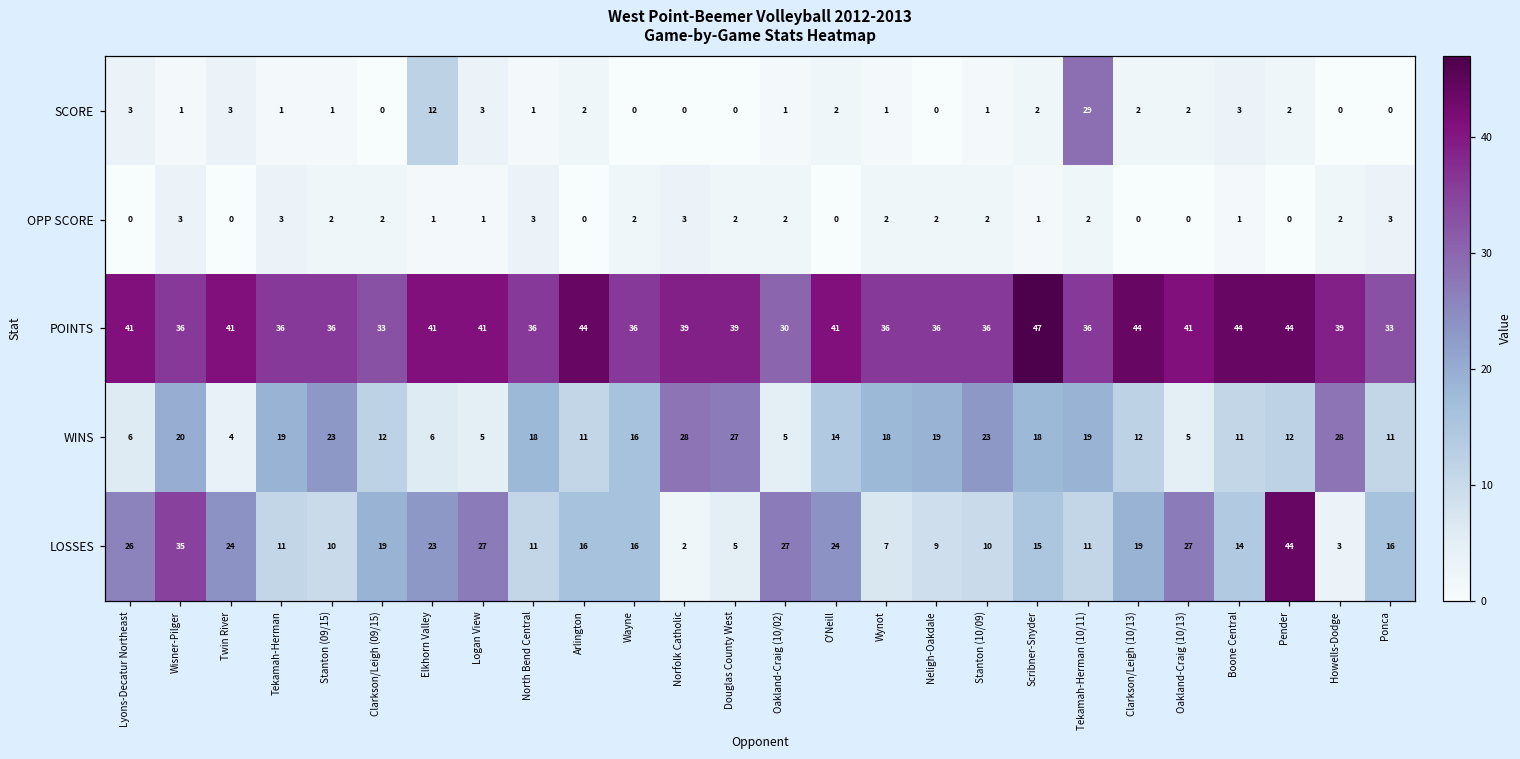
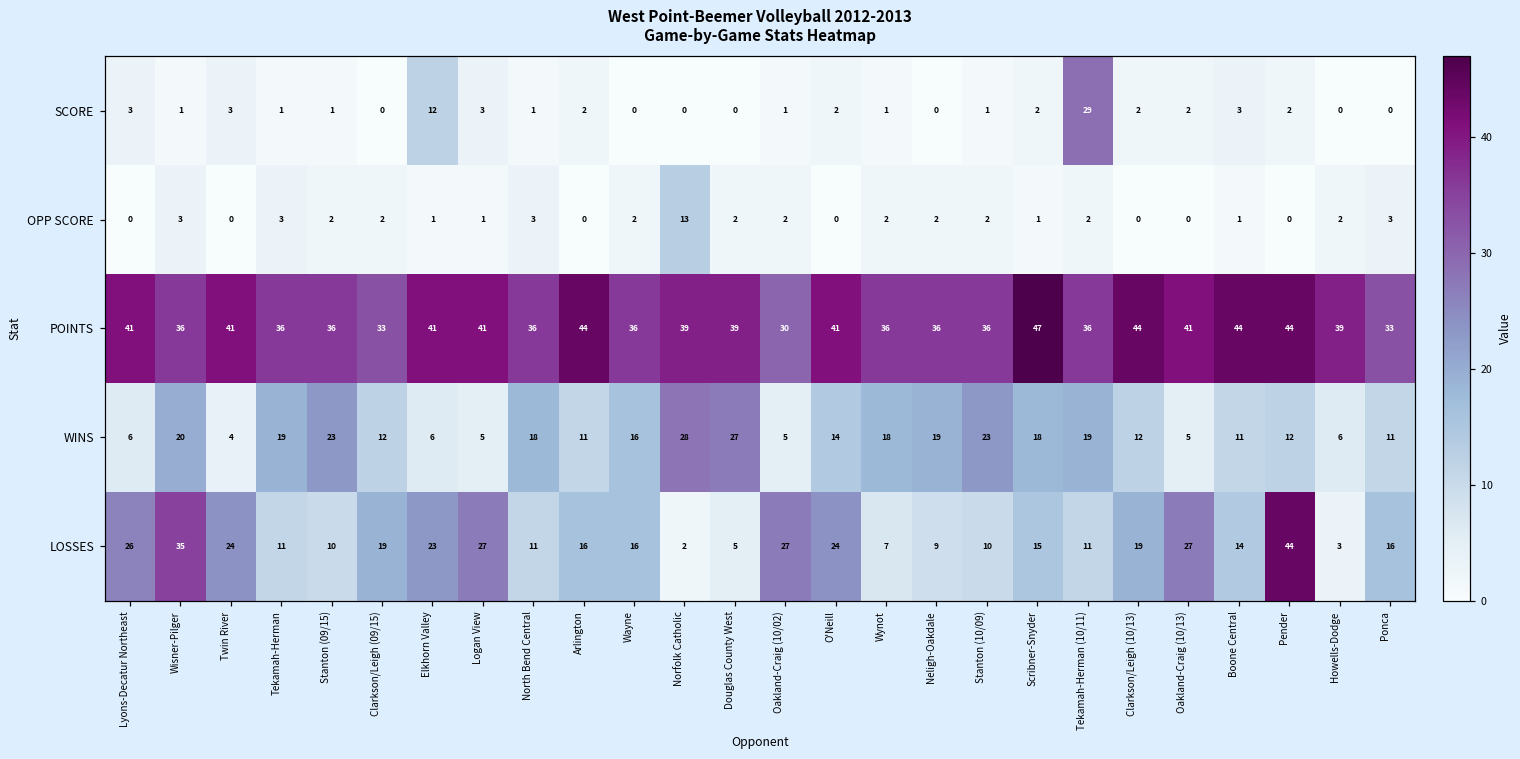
  {
    "SCORE": {
      "Lyons-Decatur Northeast": 3,
      "Wisner-Pilger": 1,
      "Twin River": 3,
      "Tekamah-Herman": 1,
      "Stanton (09/15)": 1,
      "Clarkson/Leigh (09/15)": 0,
      "Elkhorn Valley": 12,
      "Logan View": 3,
      "North Bend Central": 1,
      "Arlington": 2,
      "Wayne": 0,
      "Norfolk Catholic": 0,
      "Douglas County West": 0,
      "Oakland-Craig (10/02)": 1,
      "O'Neill": 2,
      "Wynot": 1,
      "Neligh-Oakdale": 0,
      "Stanton (10/09)": 1,
      "Scribner-Snyder": 2,
      "Tekamah-Herman (10/11)": 29,
      "Clarkson/Leigh (10/13)": 2,
      "Oakland-Craig (10/13)": 2,
      "Boone Central": 3,
      "Pender": 2,
      "Howells-Dodge": 0,
      "Ponca": 0
    },
    "OPP SCORE": {
      "Lyons-Decatur Northeast": 0,
      "Wisner-Pilger": 3,
      "Twin River": 0,
      "Tekamah-Herman": 3,
      "Stanton (09/15)": 2,
      "Clarkson/Leigh (09/15)": 2,
      "Elkhorn Valley": 1,
      "Logan View": 1,
      "North Bend Central": 3,
      "Arlington": 0,
      "Wayne": 2,
-     "Norfolk Catholic": 3,
+     "Norfolk Catholic": 13,
      "Douglas County West": 2,
      "Oakland-Craig (10/02)": 2,
      "O'Neill": 0,
      "Wynot": 2,
      "Neligh-Oakdale": 2,
      "Stanton (10/09)": 2,
      "Scribner-Snyder": 1,
      "Tekamah-Herman (10/11)": 2,
      "Clarkson/Leigh (10/13)": 0,
      "Oakland-Craig (10/13)": 0,
      "Boone Central": 1,
      "Pender": 0,
      "Howells-Dodge": 2,
      "Ponca": 3
    },
    "POINTS": {
      "Lyons-Decatur Northeast": 41,
      "Wisner-Pilger": 36,
      "Twin River": 41,
      "Tekamah-Herman": 36,
      "Stanton (09/15)": 36,
      "Clarkson/Leigh (09/15)": 33,
      "Elkhorn Valley": 41,
      "Logan View": 41,
      "North Bend Central": 36,
      "Arlington": 44,
      "Wayne": 36,
      "Norfolk Catholic": 39,
      "Douglas County West": 39,
      "Oakland-Craig (10/02)": 30,
      "O'Neill": 41,
      "Wynot": 36,
      "Neligh-Oakdale": 36,
      "Stanton (10/09)": 36,
      "Scribner-Snyder": 47,
      "Tekamah-Herman (10/11)": 36,
      "Clarkson/Leigh (10/13)": 44,
      "Oakland-Craig (10/13)": 41,
      "Boone Central": 44,
      "Pender": 44,
      "Howells-Dodge": 39,
      "Ponca": 33
    },
    "WINS": {
      "Lyons-Decatur Northeast": 6,
      "Wisner-Pilger": 20,
      "Twin River": 4,
      "Tekamah-Herman": 19,
      "Stanton (09/15)": 23,
      "Clarkson/Leigh (09/15)": 12,
      "Elkhorn Valley": 6,
      "Logan View": 5,
      "North Bend Central": 18,
      "Arlington": 11,
      "Wayne": 16,
      "Norfolk Catholic": 28,
      "Douglas County West": 27,
      "Oakland-Craig (10/02)": 5,
      "O'Neill": 14,
      "Wynot": 18,
      "Neligh-Oakdale": 19,
      "Stanton (10/09)": 23,
      "Scribner-Snyder": 18,
      "Tekamah-Herman (10/11)": 19,
      "Clarkson/Leigh (10/13)": 12,
      "Oakland-Craig (10/13)": 5,
      "Boone Central": 11,
      "Pender": 12,
-     "Howells-Dodge": 28,
+     "Howells-Dodge": 6,
      "Ponca": 11
    },
    "LOSSES": {
      "Lyons-Decatur Northeast": 26,
      "Wisner-Pilger": 35,
      "Twin River": 24,
      "Tekamah-Herman": 11,
      "Stanton (09/15)": 10,
      "Clarkson/Leigh (09/15)": 19,
      "Elkhorn Valley": 23,
      "Logan View": 27,
      "North Bend Central": 11,
      "Arlington": 16,
      "Wayne": 16,
      "Norfolk Catholic": 2,
      "Douglas County West": 5,
      "Oakland-Craig (10/02)": 27,
      "O'Neill": 24,
      "Wynot": 7,
      "Neligh-Oakdale": 9,
      "Stanton (10/09)": 10,
      "Scribner-Snyder": 15,
      "Tekamah-Herman (10/11)": 11,
      "Clarkson/Leigh (10/13)": 19,
      "Oakland-Craig (10/13)": 27,
      "Boone Central": 14,
      "Pender": 44,
      "Howells-Dodge": 3,
      "Ponca": 16
    }
  }
